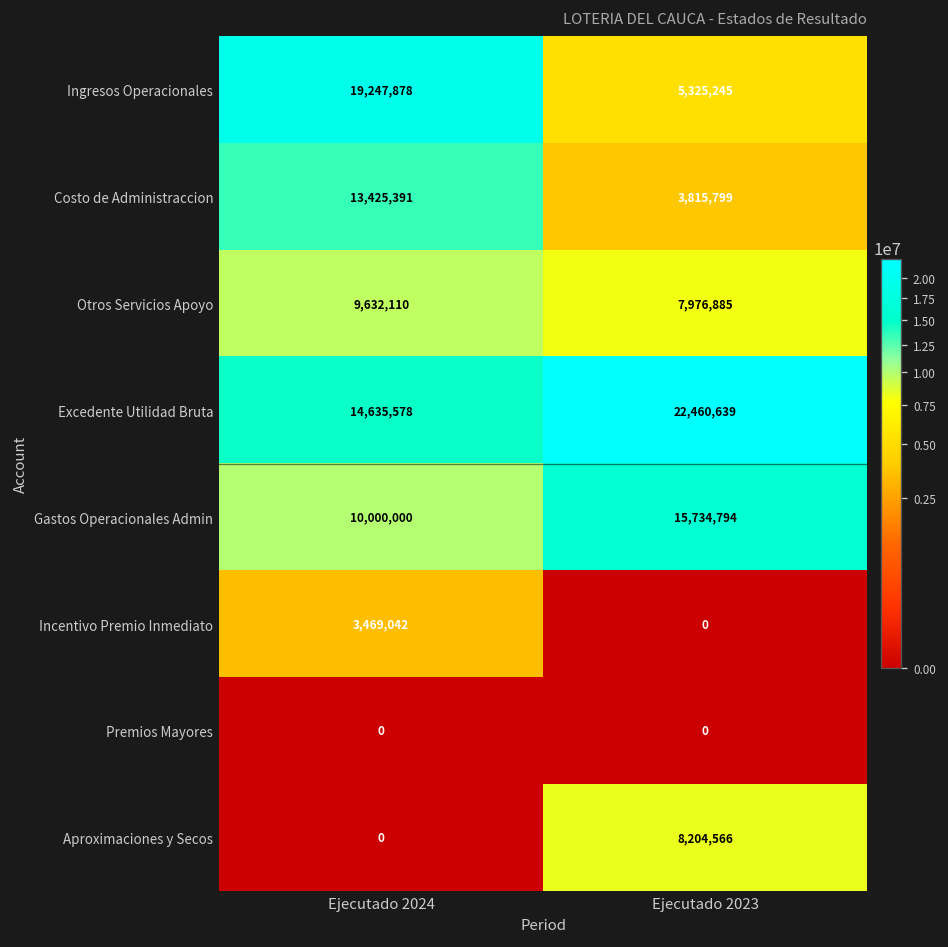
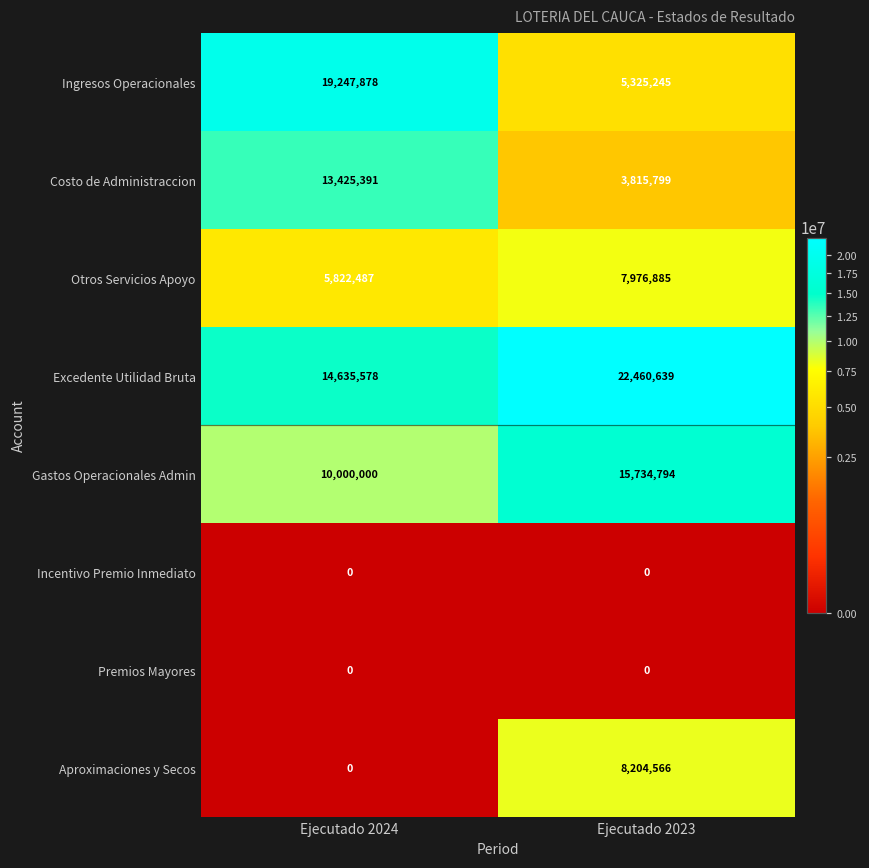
  {
    "Ingresos Operacionales": {
      "Ejecutado 2024": "19,247,878",
      "Ejecutado 2023": "5,325,245"
    },
    "Costo de Administraccion": {
      "Ejecutado 2024": "13,425,391",
      "Ejecutado 2023": "3,815,799"
    },
    "Otros Servicios Apoyo": {
-     "Ejecutado 2024": "9,632,110",
+     "Ejecutado 2024": "5,822,487",
      "Ejecutado 2023": "7,976,885"
    },
    "Excedente Utilidad Bruta": {
      "Ejecutado 2024": "14,635,578",
      "Ejecutado 2023": "22,460,639"
    },
    "Gastos Operacionales Admin": {
      "Ejecutado 2024": "10,000,000",
      "Ejecutado 2023": "15,734,794"
    },
    "Incentivo Premio Inmediato": {
-     "Ejecutado 2024": "3,469,042",
+     "Ejecutado 2024": "0",
      "Ejecutado 2023": "0"
    },
    "Premios Mayores": {
      "Ejecutado 2024": "0",
      "Ejecutado 2023": "0"
    },
    "Aproximaciones y Secos": {
      "Ejecutado 2024": "0",
      "Ejecutado 2023": "8,204,566"
    }
  }
